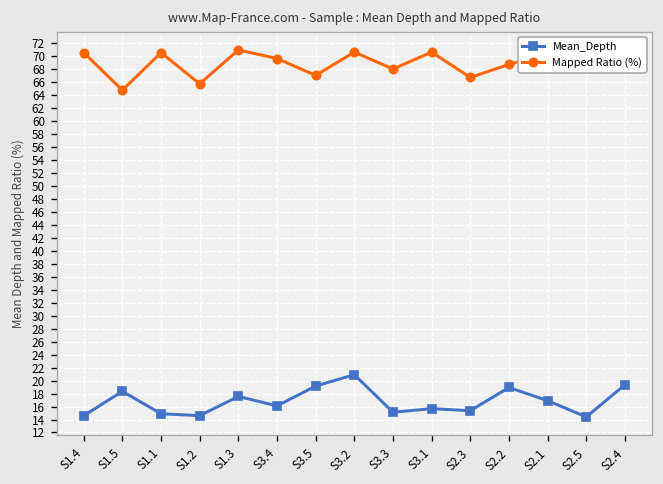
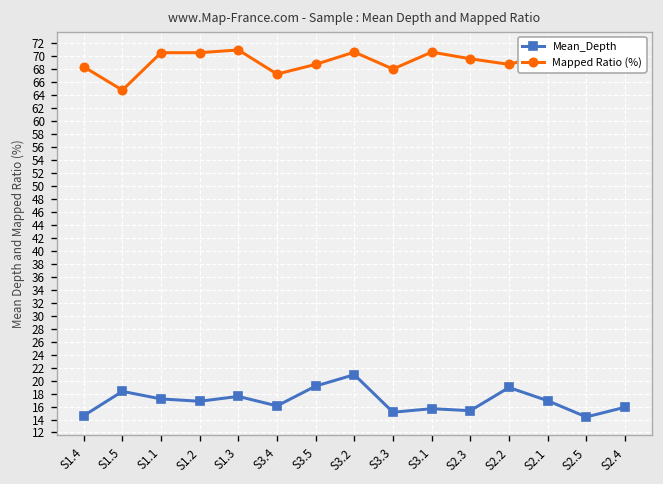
  {
    "Mean_Depth": {
      "S1.4": 15,
      "S1.5": 18,
-     "S1.1": 15,
-     "S1.2": 15,
+     "S1.1": 17,
+     "S1.2": 17,
      "S1.3": 18,
      "S3.4": 16,
      "S3.5": 19,
      "S3.2": 21,
      "S3.3": 15,
      "S3.1": 16,
      "S2.3": 15,
      "S2.2": 19,
      "S2.1": 17,
      "S2.5": 14,
-     "S2.4": 19
+     "S2.4": 16
    },
    "Mapped Ratio (%)": {
-     "S1.4": 71,
+     "S1.4": 68,
      "S1.5": 65,
      "S1.1": 71,
-     "S1.2": 66,
+     "S1.2": 71,
      "S1.3": 71,
-     "S3.4": 70,
-     "S3.5": 67,
+     "S3.4": 67,
+     "S3.5": 69,
      "S3.2": 71,
      "S3.3": 68,
      "S3.1": 71,
-     "S2.3": 67,
+     "S2.3": 70,
      "S2.2": 69
    }
  }
